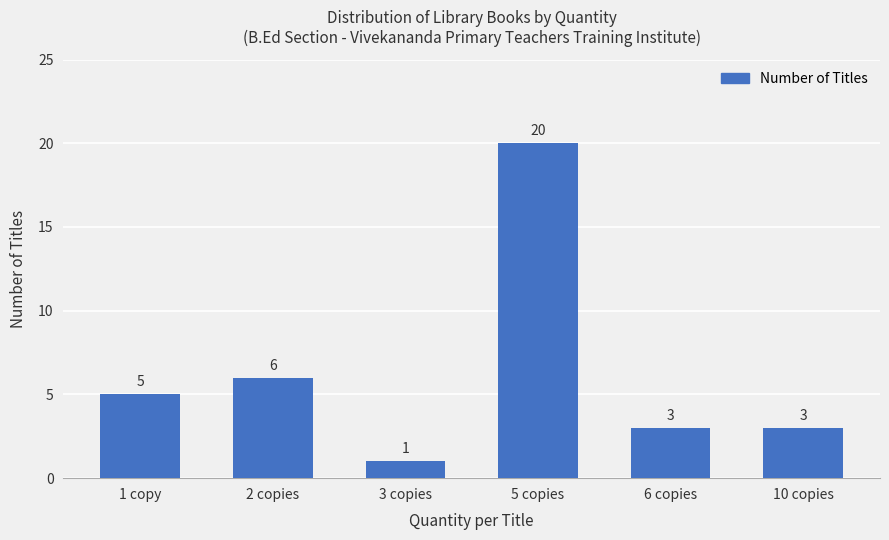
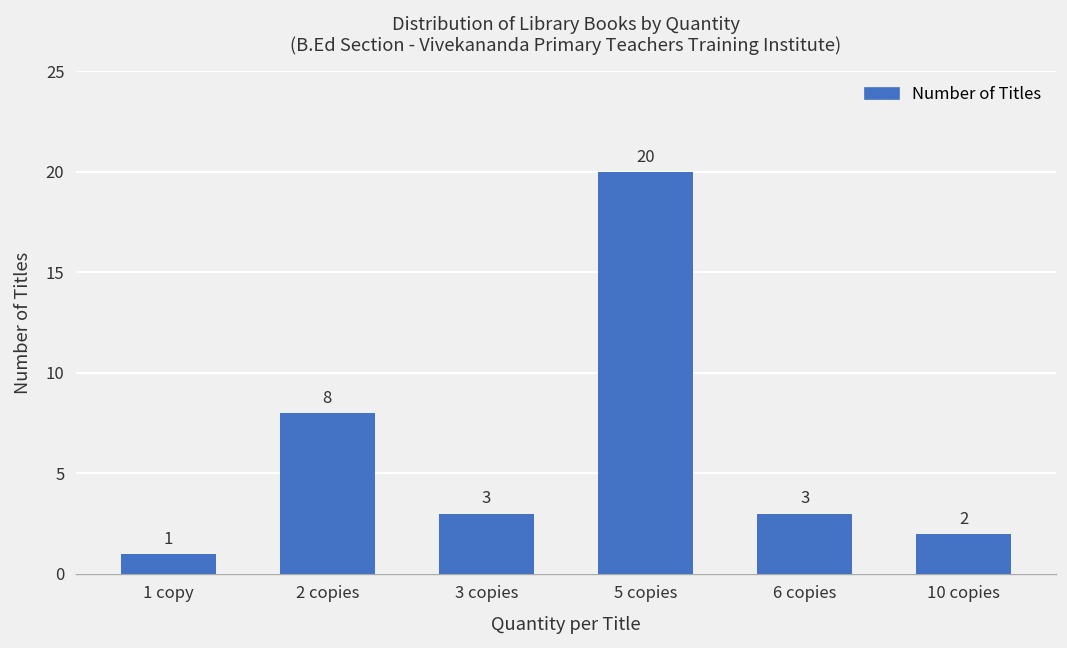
  {
-   "1 copy": 5,
-   "2 copies": 6,
-   "3 copies": 1,
+   "1 copy": 1,
+   "2 copies": 8,
+   "3 copies": 3,
    "5 copies": 20,
    "6 copies": 3,
-   "10 copies": 3
+   "10 copies": 2
  }
